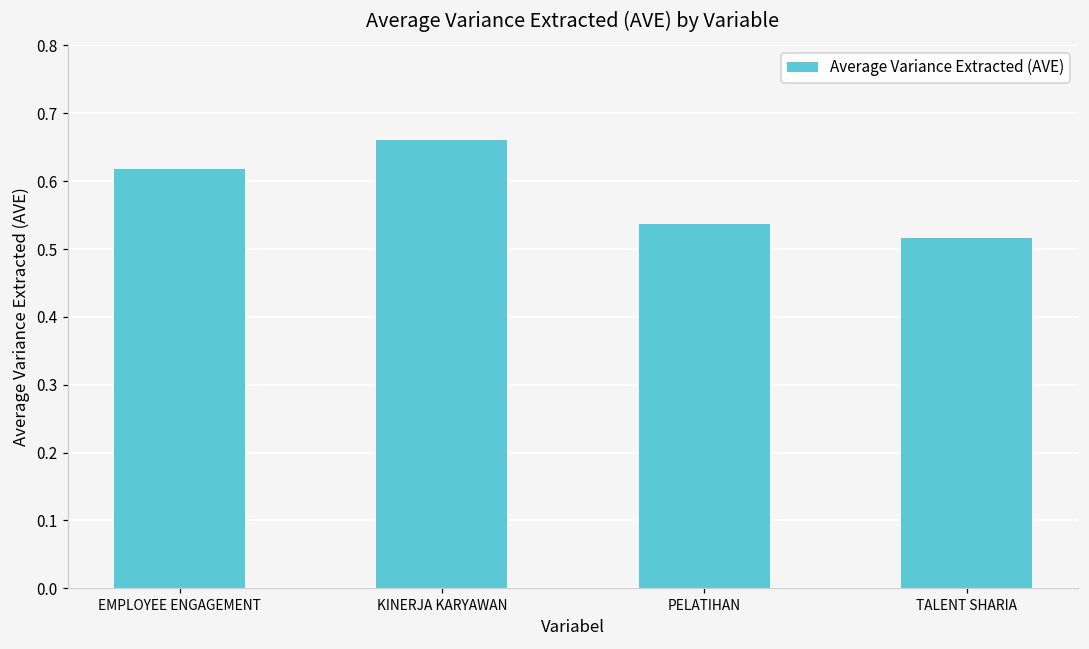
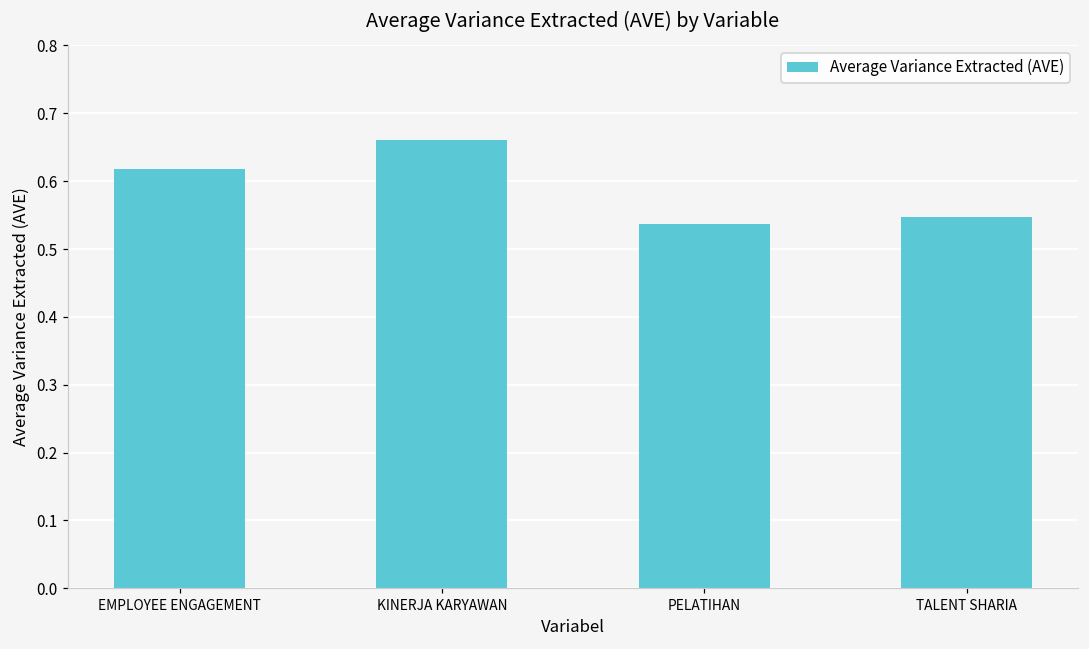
  {
    "EMPLOYEE ENGAGEMENT": 0.62,
    "KINERJA KARYAWAN": 0.66,
    "PELATIHAN": 0.54,
-   "TALENT SHARIA": 0.52
+   "TALENT SHARIA": 0.55
  }
